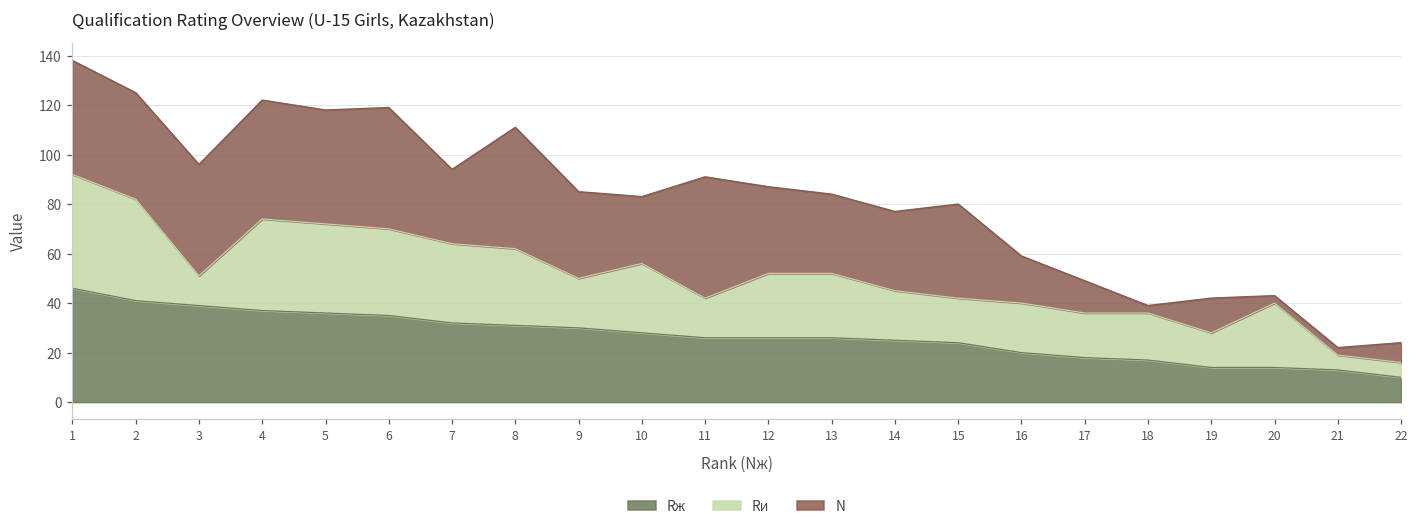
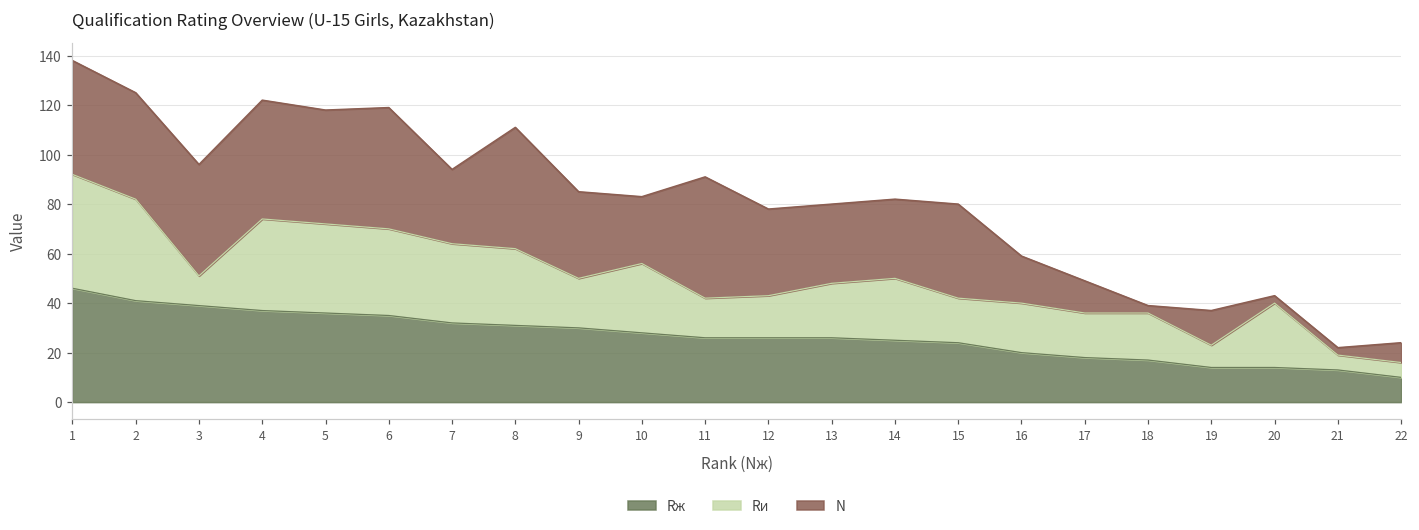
  {
    "Rи": {
      "1": 46,
      "2": 41,
      "3": 12,
      "4": 37,
      "5": 36,
      "6": 35,
      "7": 32,
      "8": 31,
      "9": 20,
      "10": 28,
      "11": 16,
-     "12": 26,
-     "13": 26,
-     "14": 20,
+     "12": 17,
+     "13": 22,
+     "14": 25,
      "15": 18,
      "16": 20,
      "17": 18,
      "18": 19,
-     "19": 14,
+     "19": 9,
      "20": 26,
      "21": 6,
      "22": 6
    }
  }
